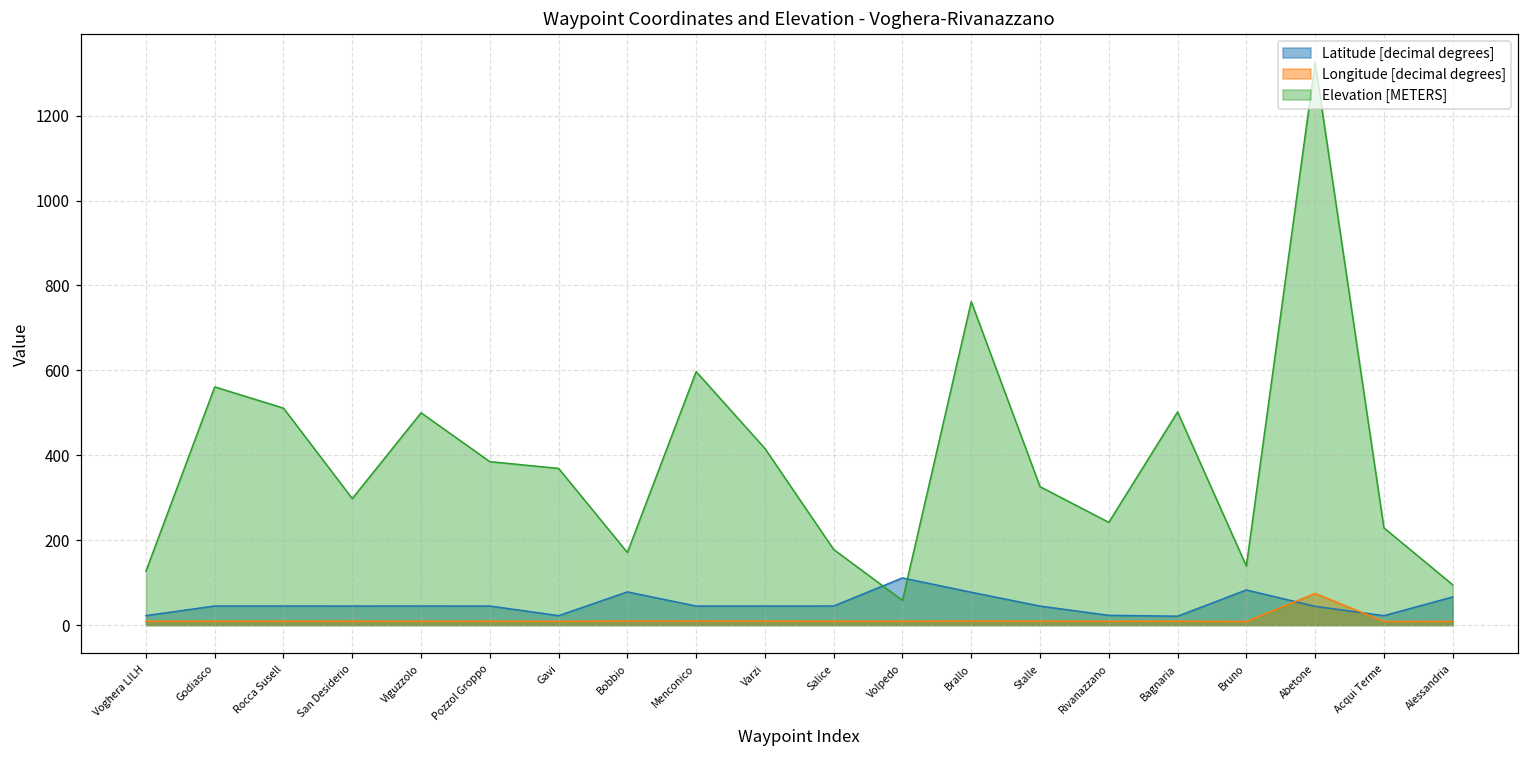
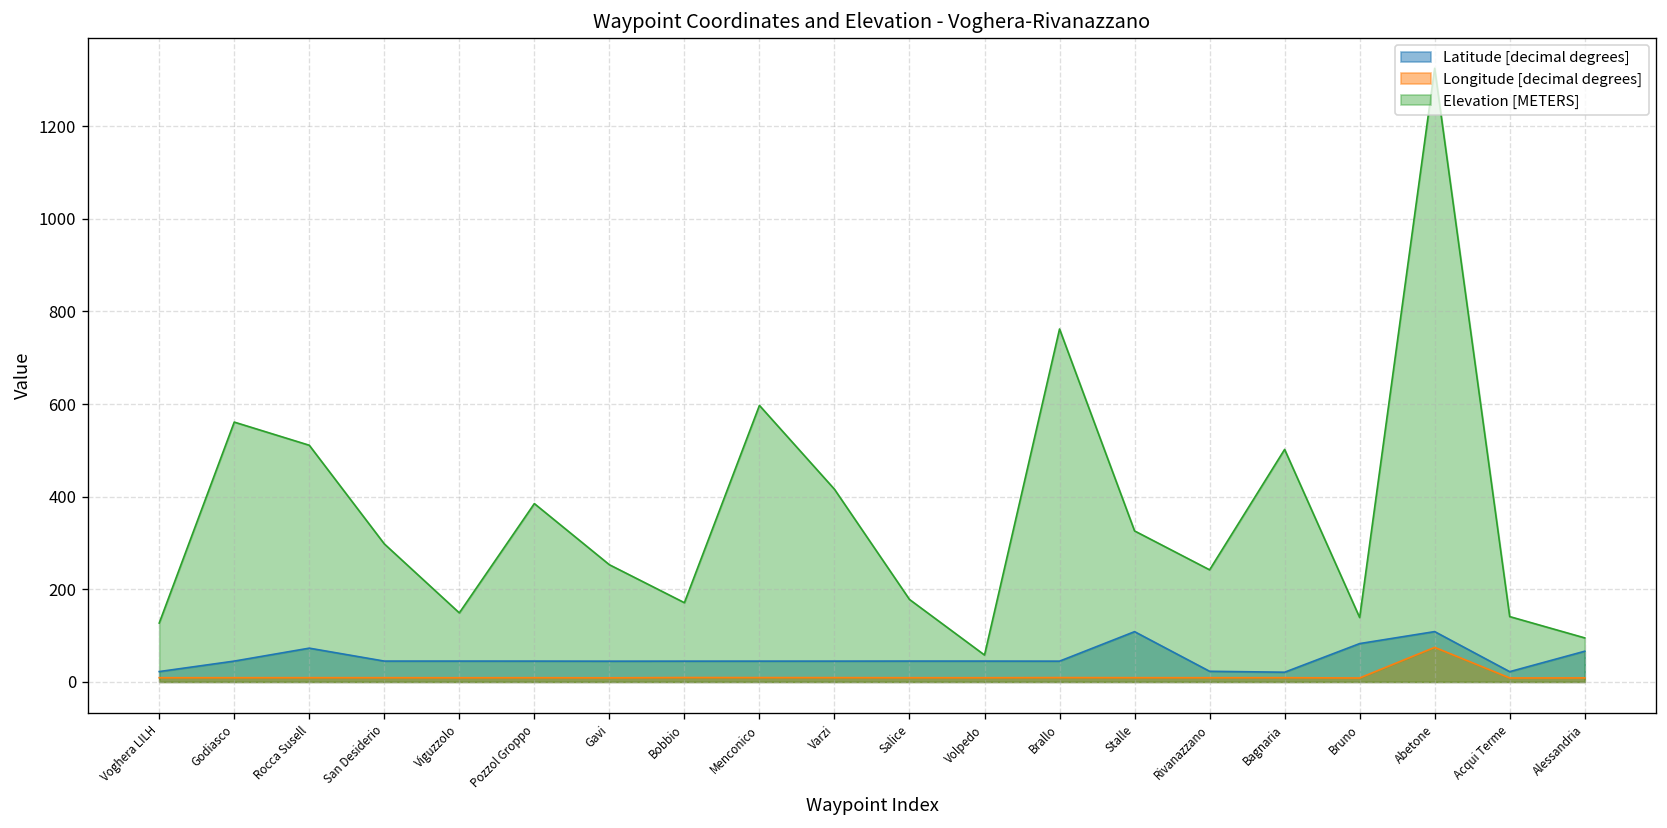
  {
    "Latitude [decimal degrees]": {
      "Voghera LILH": 20,
      "Godiasco": 40,
-     "Rocca Susell": 40,
+     "Rocca Susell": 70,
      "San Desiderio": 40,
      "Viguzzolo": 40,
      "Pozzol Groppo": 40,
-     "Gavi": 20,
-     "Bobbio": 80,
+     "Gavi": 40,
+     "Bobbio": 40,
      "Menconico": 40,
      "Varzi": 40,
      "Salice": 40,
-     "Volpedo": 110,
-     "Brallo": 80,
-     "Stalle": 40,
+     "Volpedo": 40,
+     "Brallo": 40,
+     "Stalle": 110,
      "Rivanazzano": 20,
      "Bagnaria": 20,
      "Bruno": 80,
-     "Abetone": 40,
+     "Abetone": 110,
      "Acqui Terme": 20,
      "Alessandria": 70
    },
    "Longitude [decimal degrees]": {
      "Voghera LILH": 10,
      "Godiasco": 10,
      "Rocca Susell": 10,
      "San Desiderio": 10,
      "Viguzzolo": 10,
      "Pozzol Groppo": 10,
      "Gavi": 10,
      "Bobbio": 10,
      "Menconico": 10,
      "Varzi": 10,
      "Salice": 10,
      "Volpedo": 10,
      "Brallo": 10,
      "Stalle": 10,
      "Rivanazzano": 10,
      "Bagnaria": 10,
      "Bruno": 10,
      "Abetone": 70,
      "Acqui Terme": 10,
      "Alessandria": 10
    },
    "Elevation [METERS]": {
      "Voghera LILH": 130,
      "Godiasco": 560,
      "Rocca Susell": 510,
      "San Desiderio": 300,
-     "Viguzzolo": 500,
+     "Viguzzolo": 150,
      "Pozzol Groppo": 390,
-     "Gavi": 370,
+     "Gavi": 250,
      "Bobbio": 170,
      "Menconico": 600,
      "Varzi": 420,
      "Salice": 180,
      "Volpedo": 60,
      "Brallo": 760,
      "Stalle": 330,
      "Rivanazzano": 240,
      "Bagnaria": 500,
      "Bruno": 140,
-     "Acqui Terme": 230,
+     "Acqui Terme": 140,
      "Alessandria": 100
    }
  }
